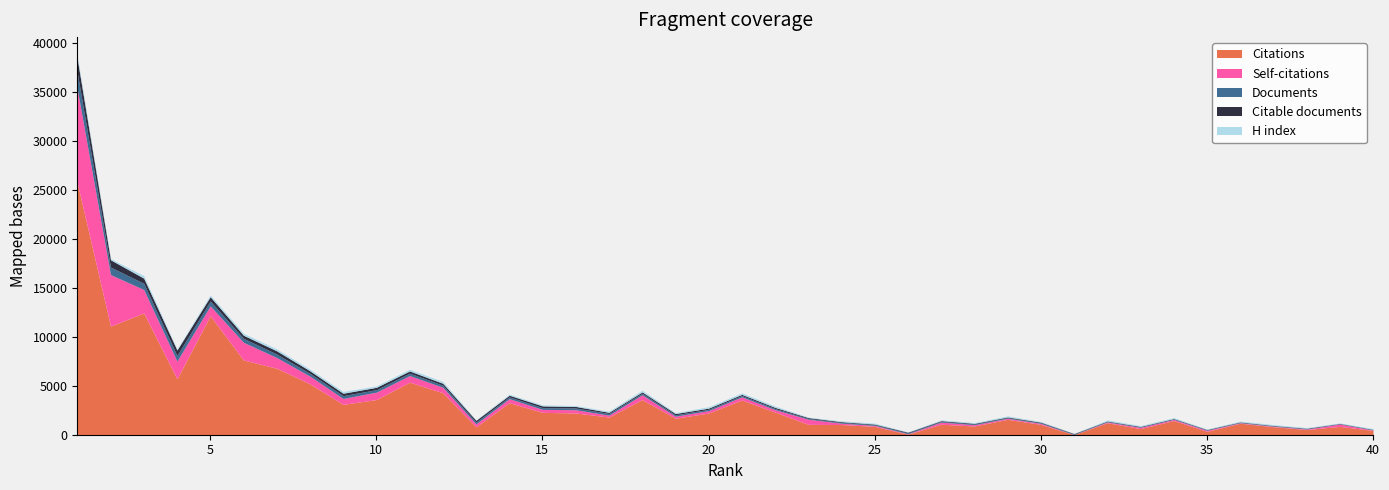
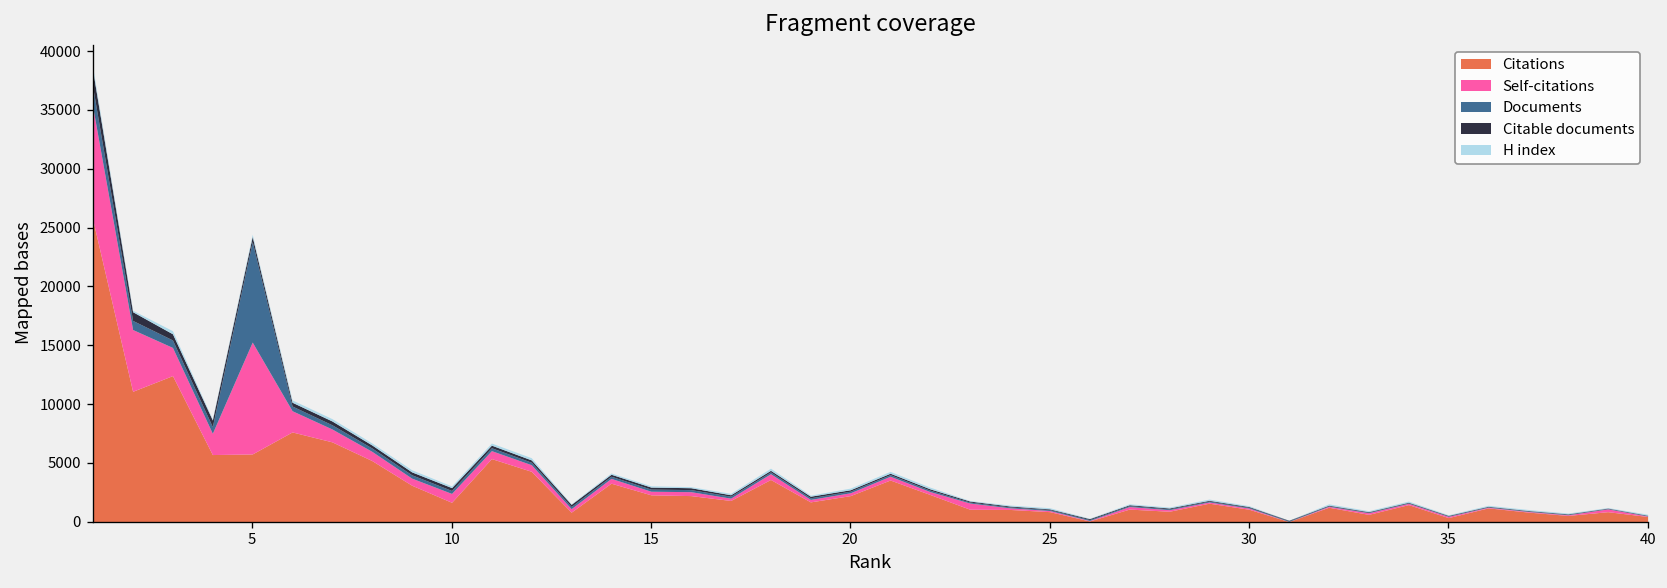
  {
    "Citations": {
-     "5": 12000,
-     "10": 4000,
+     "5": 6000,
+     "10": 2000,
      "15": 2000
    },
    "Self-citations": {
-     "5": 1000
+     "5": 10000
    },
    "Documents": {
-     "5": 1000
+     "5": 9000
    }
  }
